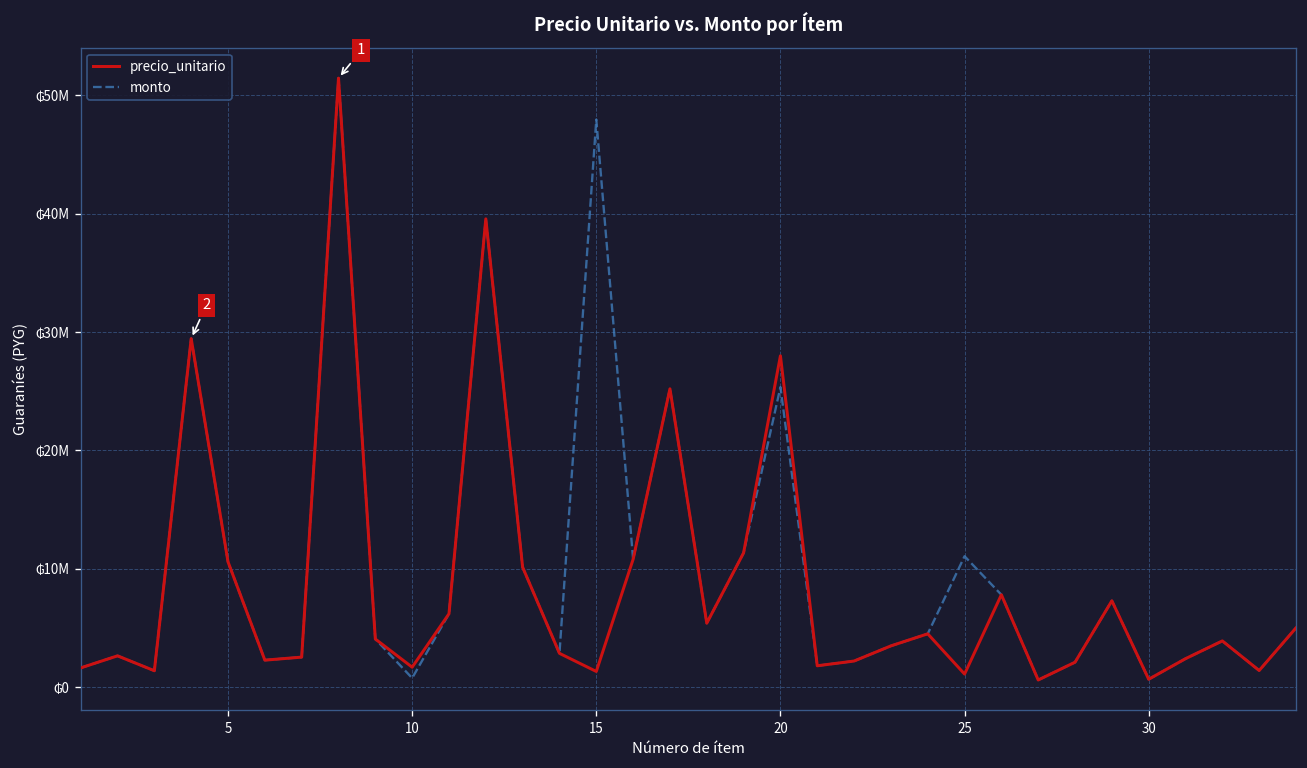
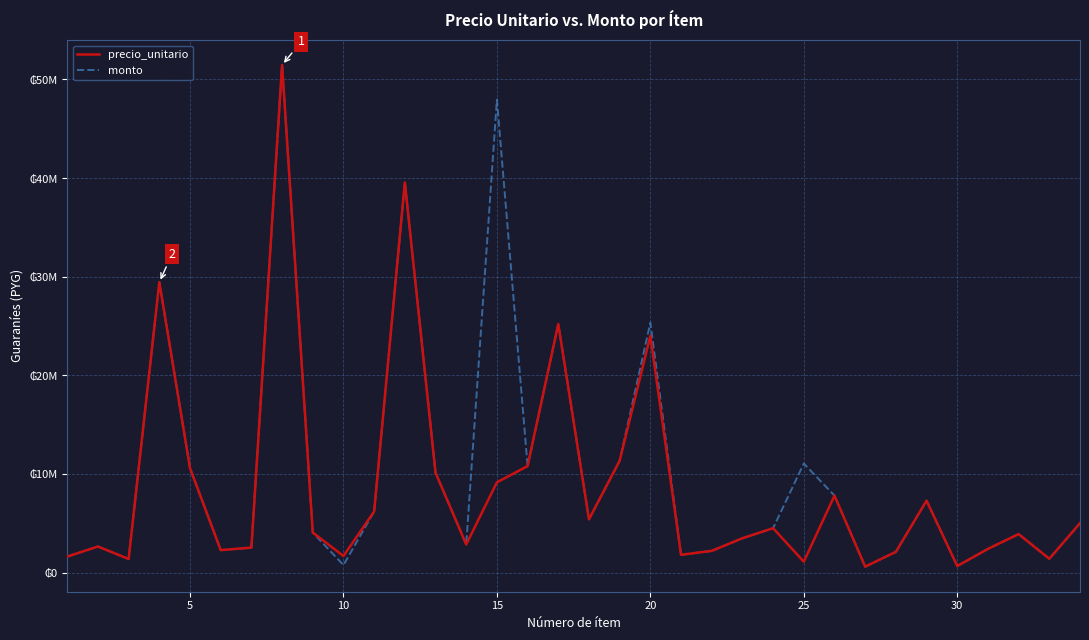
  {
    "precio_unitario": {
      "10": "₲2000000",
-     "15": "₲1000000",
-     "20": "₲28000000",
+     "15": "₲9000000",
+     "20": "₲24000000",
      "25": "₲1000000"
    },
    "monto": {
      "10": "₲1000000",
      "15": "₲48000000",
      "20": "₲25000000",
      "25": "₲11000000"
    }
  }
